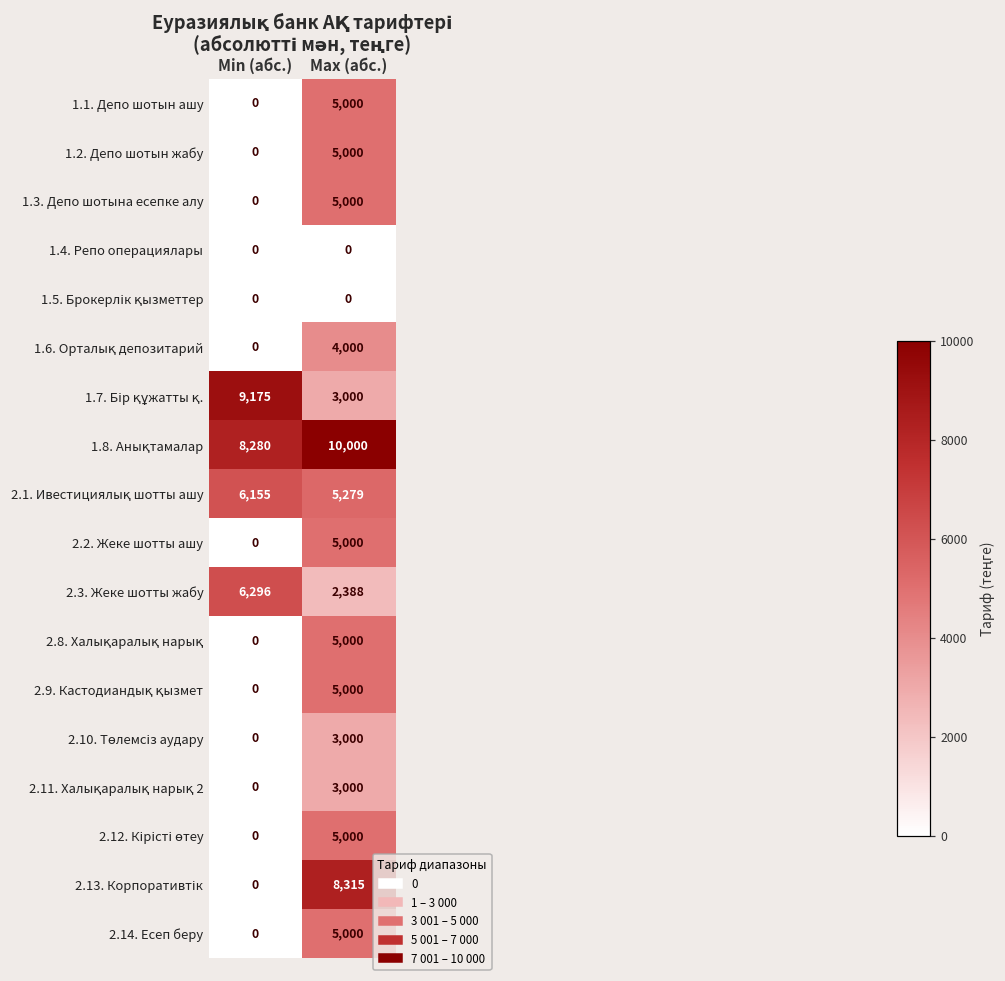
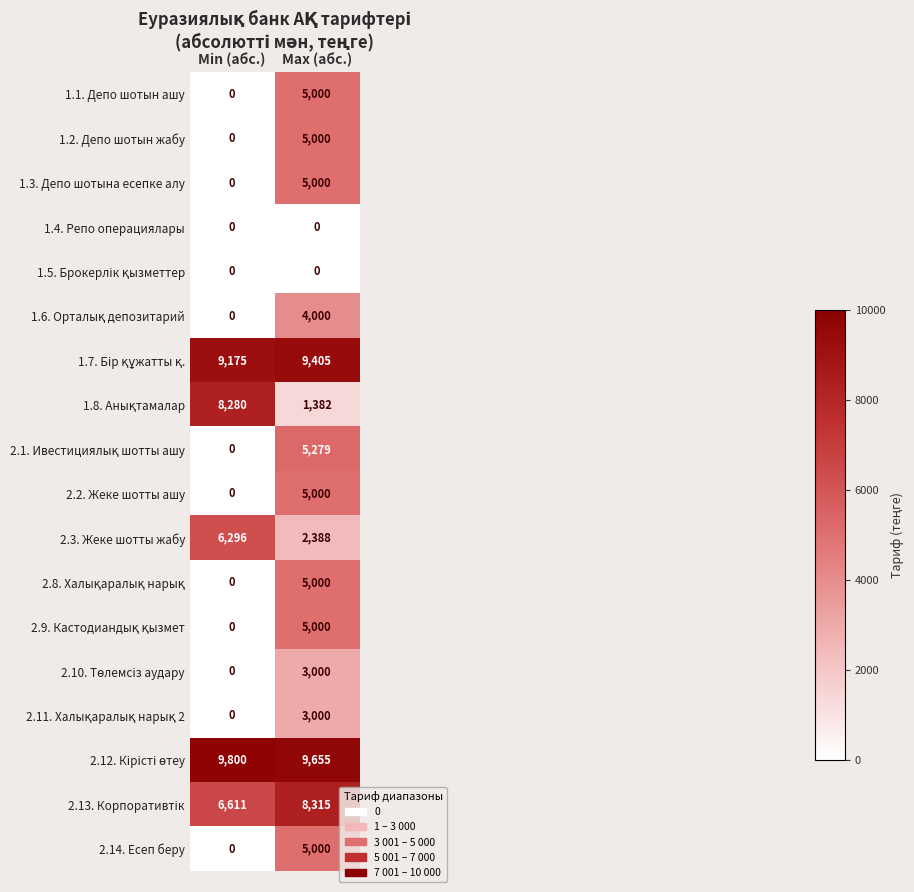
  {
    "1.1. Депо шотын ашу": {
      "Min (абс.)": "0",
      "Max (абс.)": "5,000"
    },
    "1.2. Депо шотын жабу": {
      "Min (абс.)": "0",
      "Max (абс.)": "5,000"
    },
    "1.3. Депо шотына есепке алу": {
      "Min (абс.)": "0",
      "Max (абс.)": "5,000"
    },
    "1.4. Репо операциялары": {
      "Min (абс.)": "0",
      "Max (абс.)": "0"
    },
    "1.5. Брокерлік қызметтер": {
      "Min (абс.)": "0",
      "Max (абс.)": "0"
    },
    "1.6. Орталық депозитарий": {
      "Min (абс.)": "0",
      "Max (абс.)": "4,000"
    },
    "1.7. Бір құжатты қ.": {
      "Min (абс.)": "9,175",
-     "Max (абс.)": "3,000"
+     "Max (абс.)": "9,405"
    },
    "1.8. Анықтамалар": {
      "Min (абс.)": "8,280",
-     "Max (абс.)": "10,000"
+     "Max (абс.)": "1,382"
    },
    "2.1. Ивестициялық шотты ашу": {
-     "Min (абс.)": "6,155",
+     "Min (абс.)": "0",
      "Max (абс.)": "5,279"
    },
    "2.2. Жеке шотты ашу": {
      "Min (абс.)": "0",
      "Max (абс.)": "5,000"
    },
    "2.3. Жеке шотты жабу": {
      "Min (абс.)": "6,296",
      "Max (абс.)": "2,388"
    },
    "2.8. Халықаралық нарық": {
      "Min (абс.)": "0",
      "Max (абс.)": "5,000"
    },
    "2.9. Кастодиандық қызмет": {
      "Min (абс.)": "0",
      "Max (абс.)": "5,000"
    },
    "2.10. Төлемсіз аудару": {
      "Min (абс.)": "0",
      "Max (абс.)": "3,000"
    },
    "2.11. Халықаралық нарық 2": {
      "Min (абс.)": "0",
      "Max (абс.)": "3,000"
    },
    "2.12. Кірісті өтеу": {
-     "Min (абс.)": "0",
-     "Max (абс.)": "5,000"
+     "Min (абс.)": "9,800",
+     "Max (абс.)": "9,655"
    },
    "2.13. Корпоративтік": {
-     "Min (абс.)": "0",
+     "Min (абс.)": "6,611",
      "Max (абс.)": "8,315"
    },
    "2.14. Есеп беру": {
      "Min (абс.)": "0",
      "Max (абс.)": "5,000"
    }
  }
